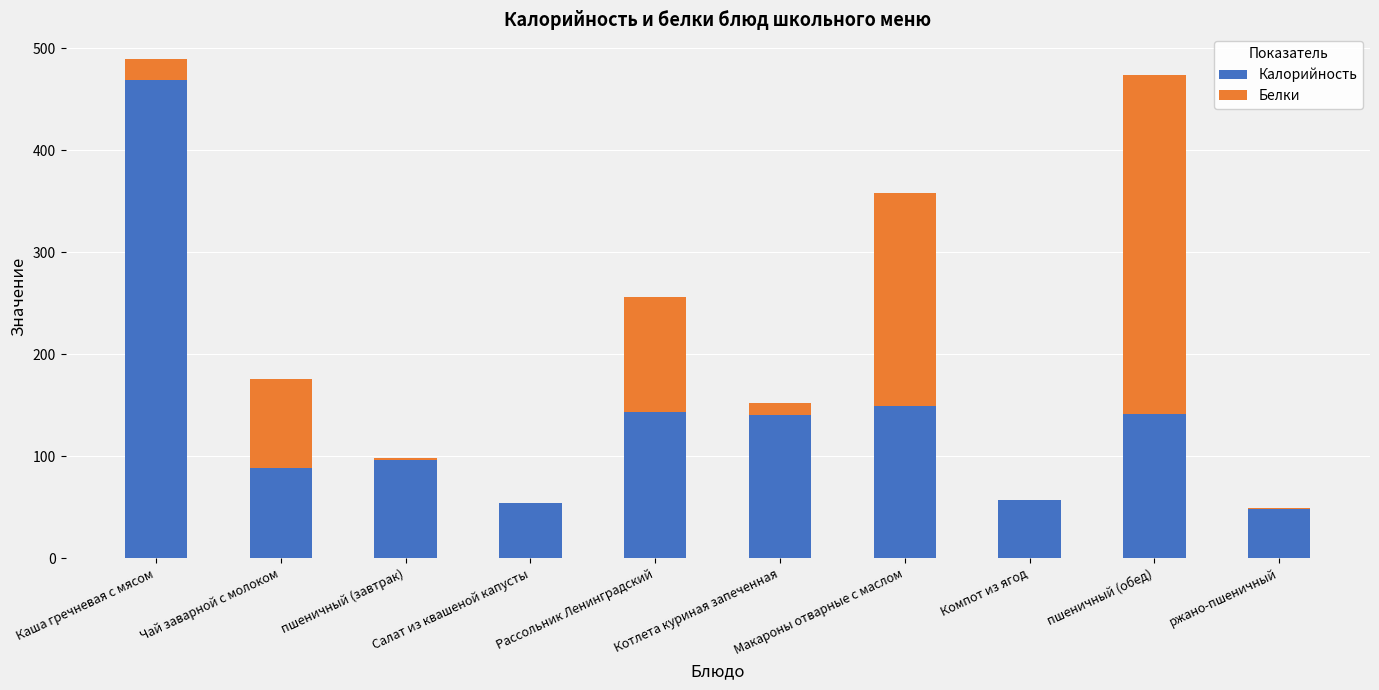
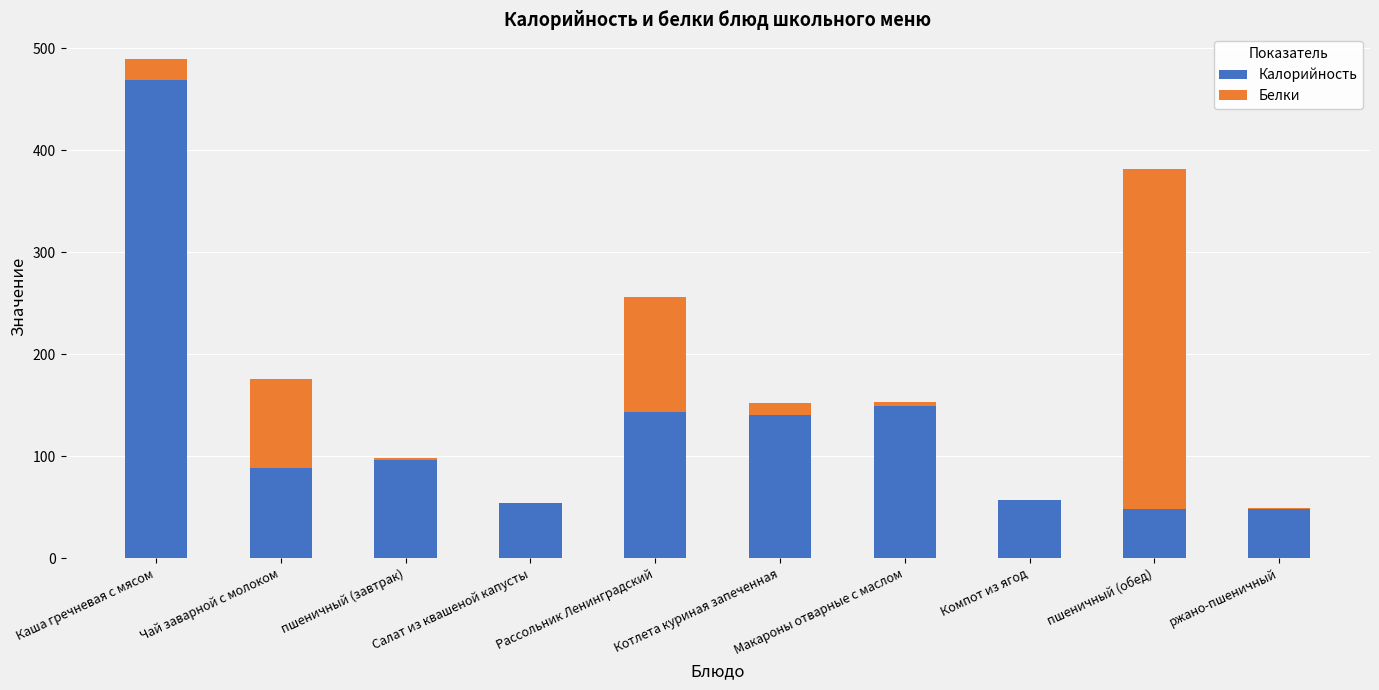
  {
    "Калорийность": {
      "Каша гречневая с мясом": 469,
      "Чай заварной с молоком": 88,
      "пшеничный (завтрак)": 96,
      "Салат из квашеной капусты": 54,
      "Рассольник Ленинградский": 143,
      "Котлета куриная запеченная": 140,
      "Макароны отварные с маслом": 149,
      "Компот из ягод": 57,
-     "пшеничный (обед)": 141,
+     "пшеничный (обед)": 48,
      "ржано-пшеничный": 48
    },
    "Белки": {
      "Каша гречневая с мясом": 20,
      "Чай заварной с молоком": 88,
      "Салат из квашеной капусты": 0,
      "Рассольник Ленинградский": 113,
      "Котлета куриная запеченная": 12,
-     "Макароны отварные с маслом": 209,
+     "Макароны отварные с маслом": 4,
      "Компот из ягод": 0,
      "пшеничный (обед)": 333
    }
  }
